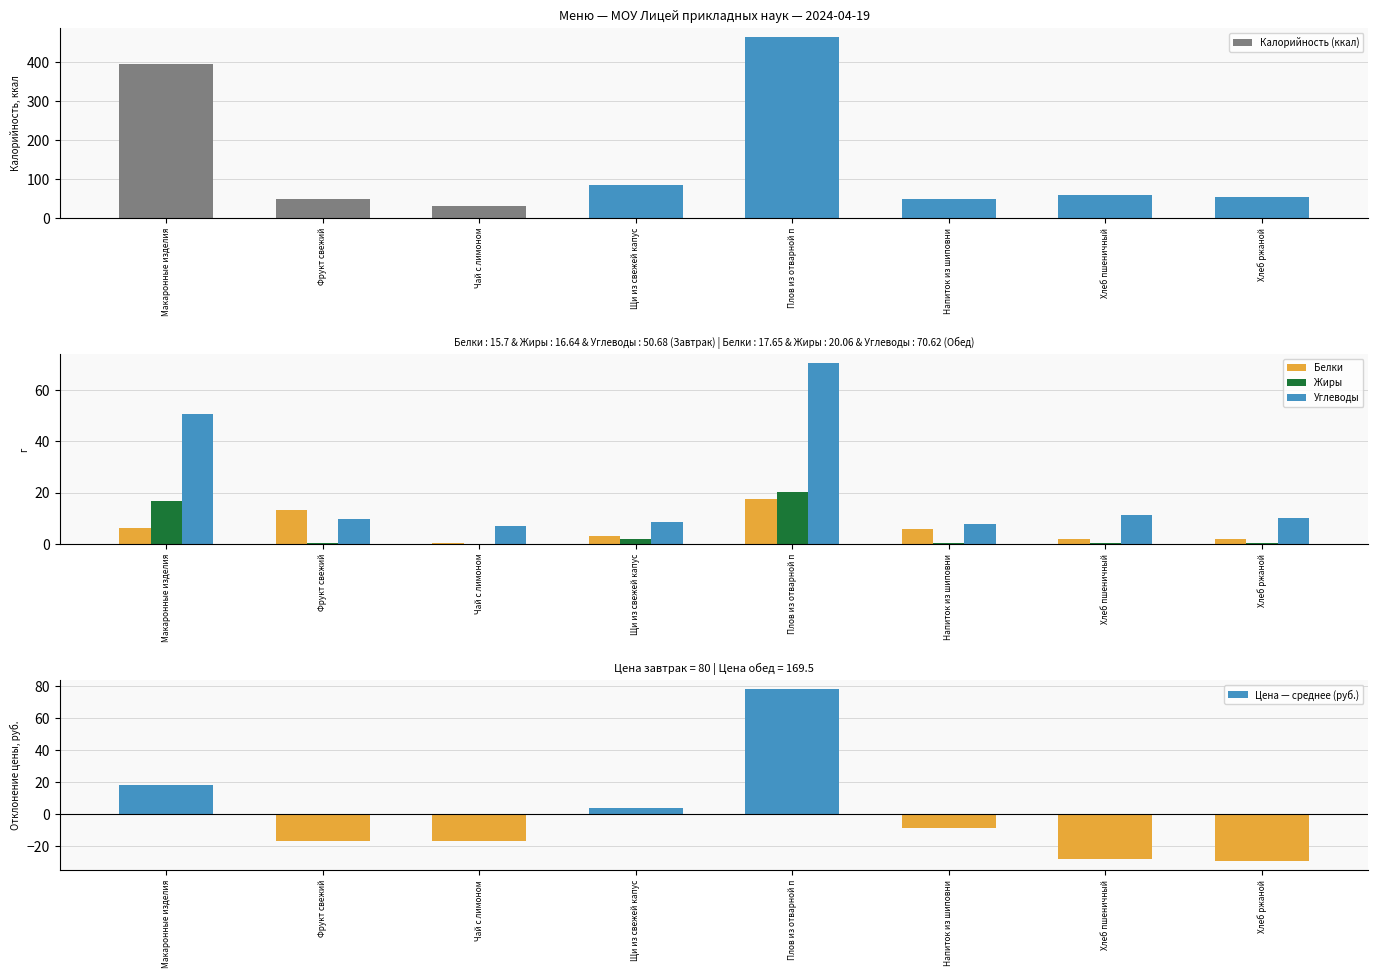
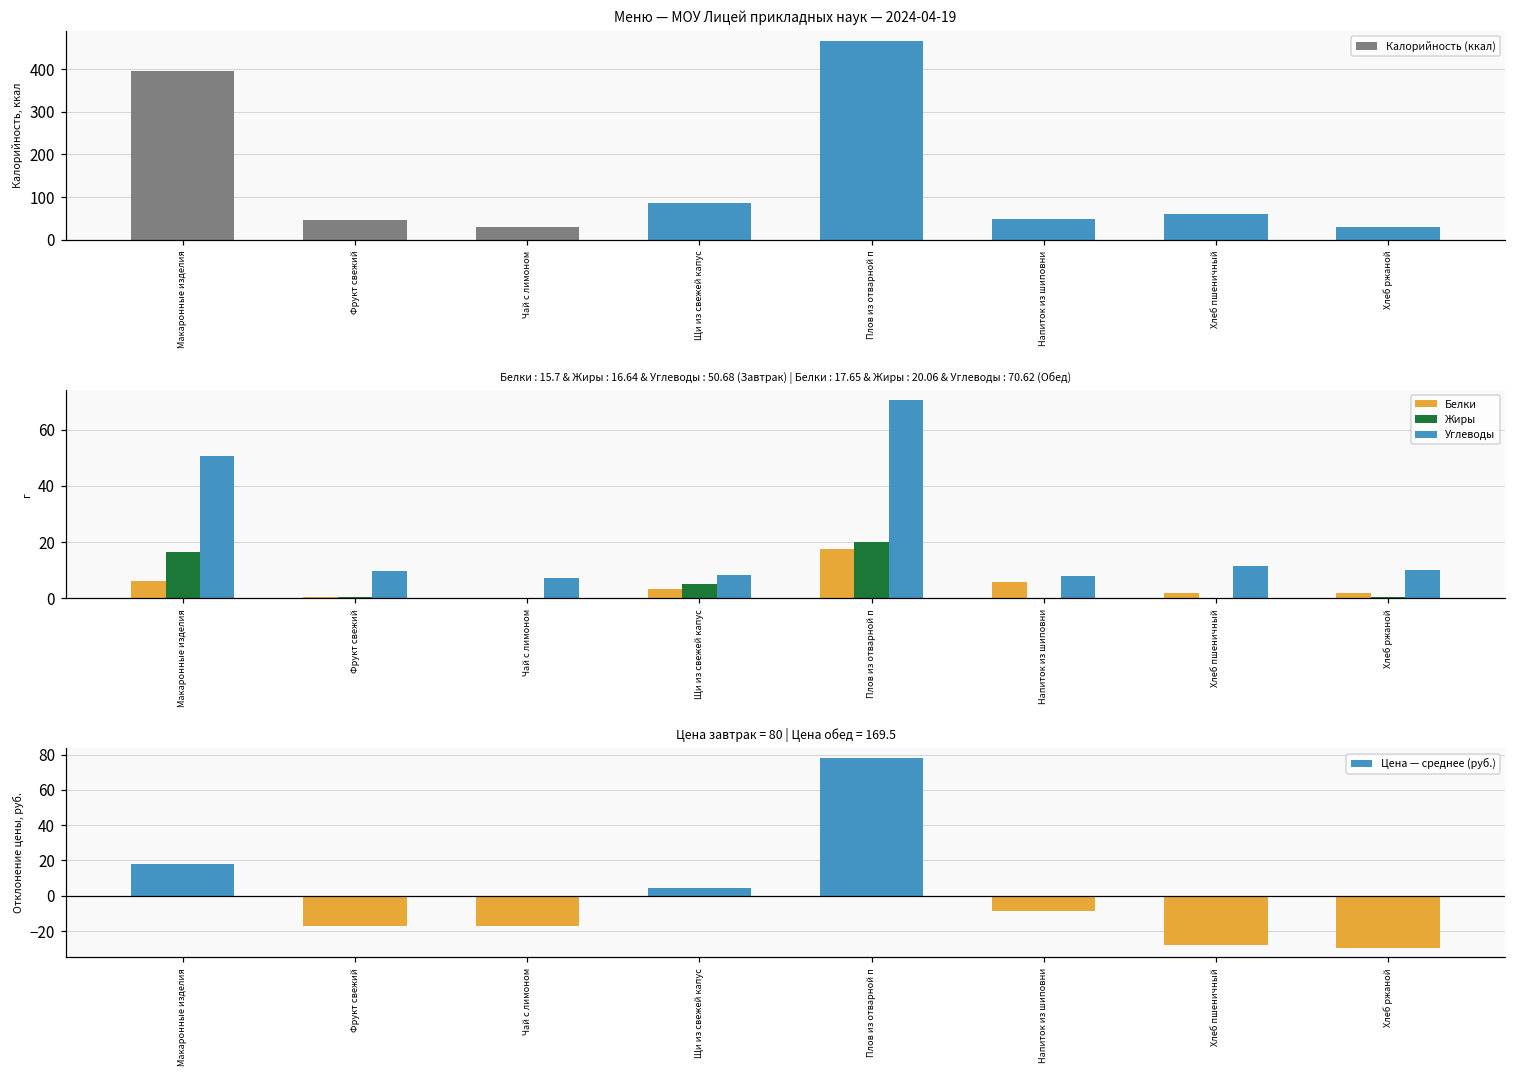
  {
    "Меню — МОУ Лицей прикладных наук — 2024-04-19": {
      "Макаронные изделия": 400,
      "Фрукт свежий": 50,
      "Чай с лимоном": 30,
      "Щи из свежей капус": 90,
      "Плов из отварной п": 470,
      "Напиток из шиповни": 50,
      "Хлеб пшеничный": 60,
-     "Хлеб ржаной": 50
+     "Хлеб ржаной": 30
    },
    "Белки : 15.7 & Жиры : 16.64 & Углеводы : 50.68 (Завтрак) | Белки : 17.65 & Жиры : 20.06 & Углеводы : 70.62 (Обед)": {
      "Белки": {
        "Макаронные изделия": 6,
-       "Фрукт свежий": 13,
+       "Фрукт свежий": 0,
        "Щи из свежей капус": 3,
        "Плов из отварной п": 18,
        "Напиток из шиповни": 6,
        "Хлеб пшеничный": 2,
        "Хлеб ржаной": 2
      },
      "Жиры": {
        "Макаронные изделия": 17,
        "Чай с лимоном": 0,
-       "Щи из свежей капус": 2,
+       "Щи из свежей капус": 5,
        "Плов из отварной п": 20
      },
      "Углеводы": {
        "Макаронные изделия": 51,
        "Фрукт свежий": 10,
        "Чай с лимоном": 7,
        "Щи из свежей капус": 8,
        "Плов из отварной п": 71,
        "Напиток из шиповни": 8,
        "Хлеб пшеничный": 11,
        "Хлеб ржаной": 10
      }
    },
    "Цена завтрак = 80 | Цена обед = 169.5": {
      "Макаронные изделия": 18,
      "Фрукт свежий": -17,
      "Чай с лимоном": -17,
      "Щи из свежей капус": 4,
      "Плов из отварной п": 78,
      "Напиток из шиповни": -9,
      "Хлеб пшеничный": -28,
      "Хлеб ржаной": -29
    }
  }
